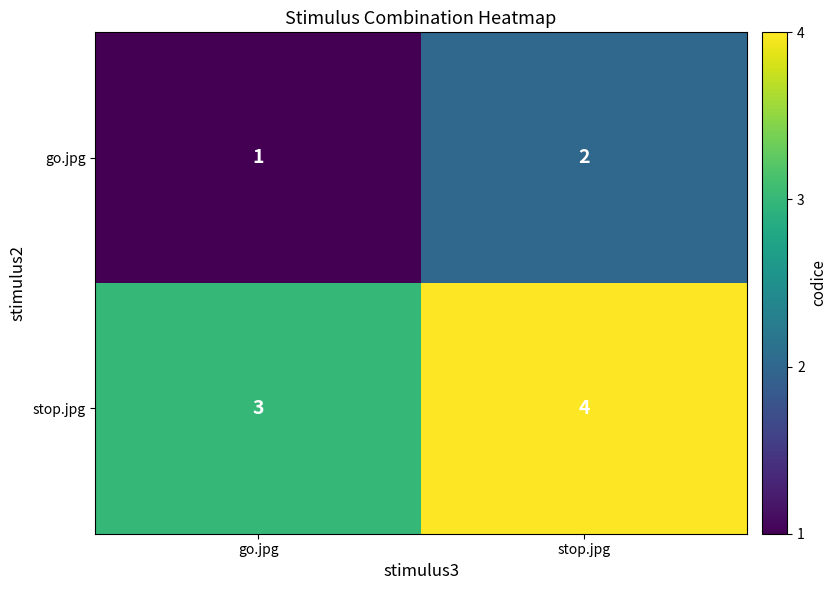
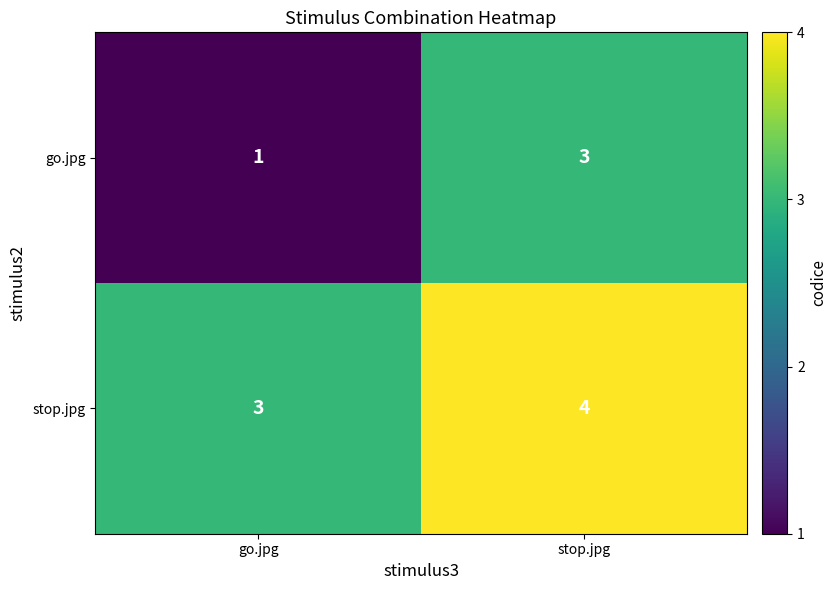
  {
    "go.jpg": {
      "go.jpg": 1,
-     "stop.jpg": 2
+     "stop.jpg": 3
    },
    "stop.jpg": {
      "go.jpg": 3,
      "stop.jpg": 4
    }
  }
